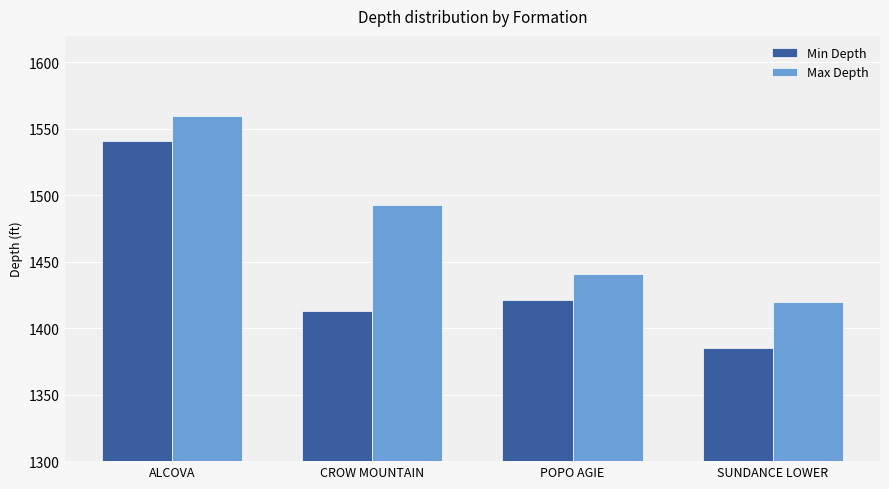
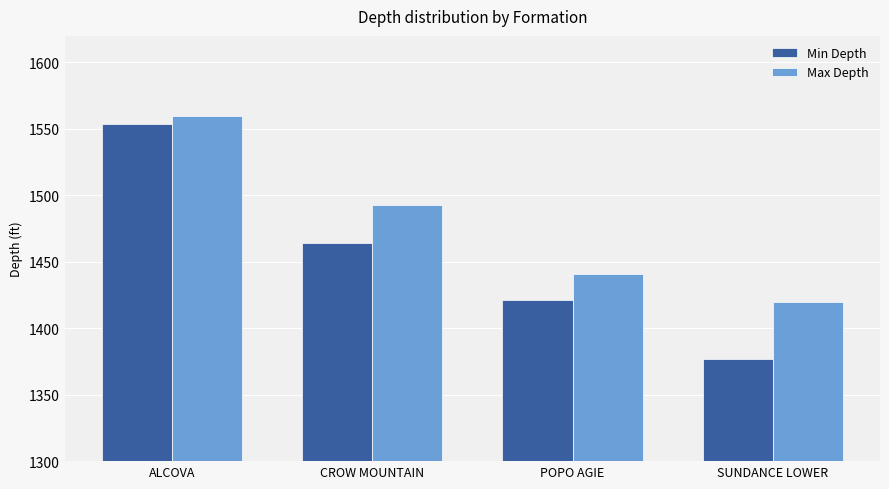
  {
    "Min Depth": {
-     "ALCOVA": 1541,
-     "CROW MOUNTAIN": 1413,
+     "ALCOVA": 1554,
+     "CROW MOUNTAIN": 1464,
      "POPO AGIE": 1421,
-     "SUNDANCE LOWER": 1385
+     "SUNDANCE LOWER": 1377
    },
    "Max Depth": {
      "ALCOVA": 1560,
      "CROW MOUNTAIN": 1493,
      "POPO AGIE": 1441,
      "SUNDANCE LOWER": 1420
    }
  }
